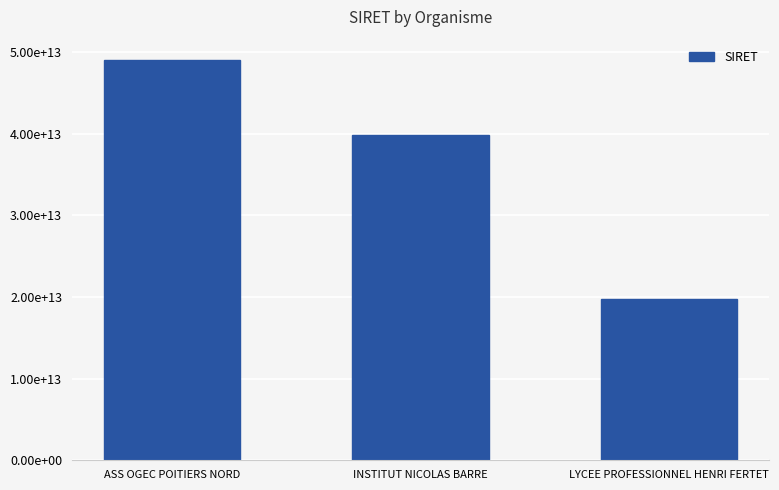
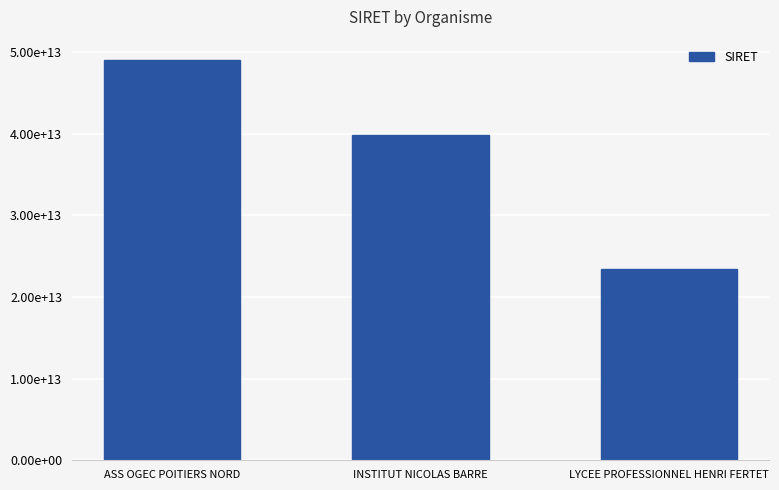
  {
    "ASS OGEC POITIERS NORD": 49000000000000,
    "INSTITUT NICOLAS BARRE": 40000000000000,
-   "LYCEE PROFESSIONNEL HENRI FERTET": 20000000000000
+   "LYCEE PROFESSIONNEL HENRI FERTET": 23000000000000
  }
